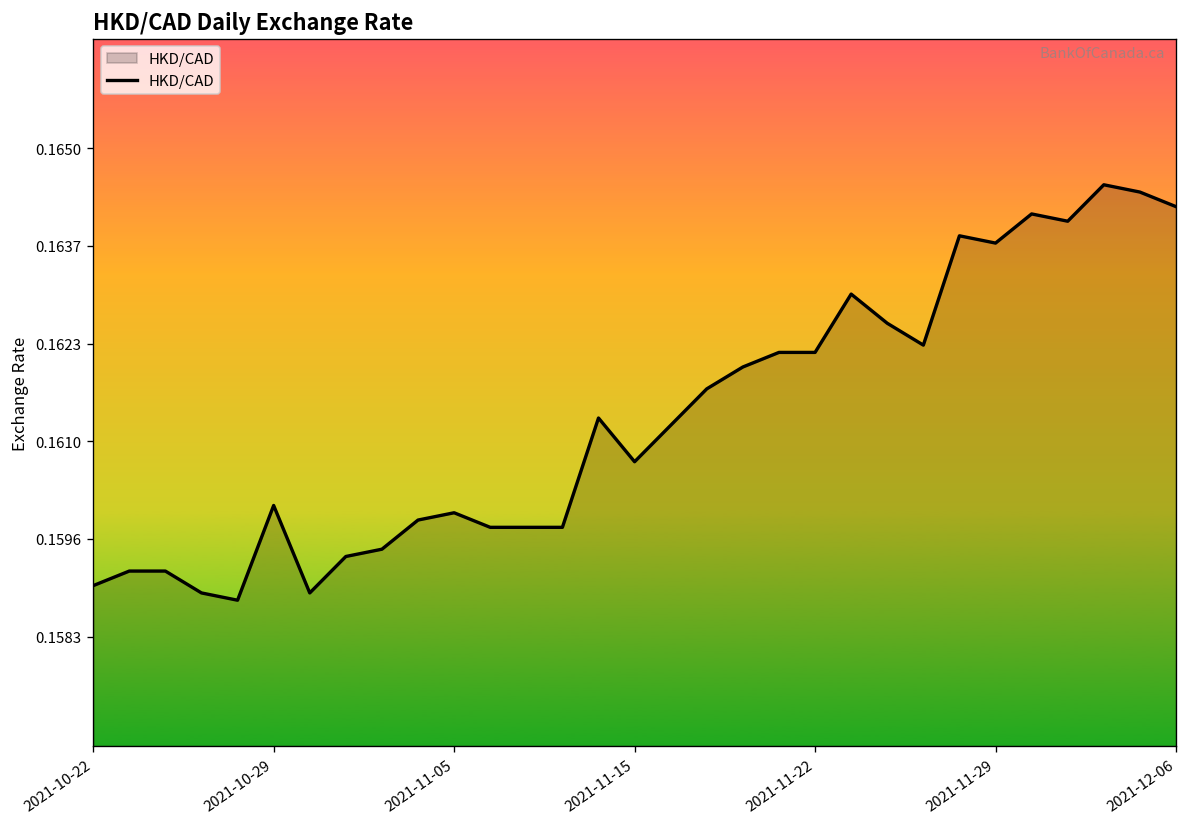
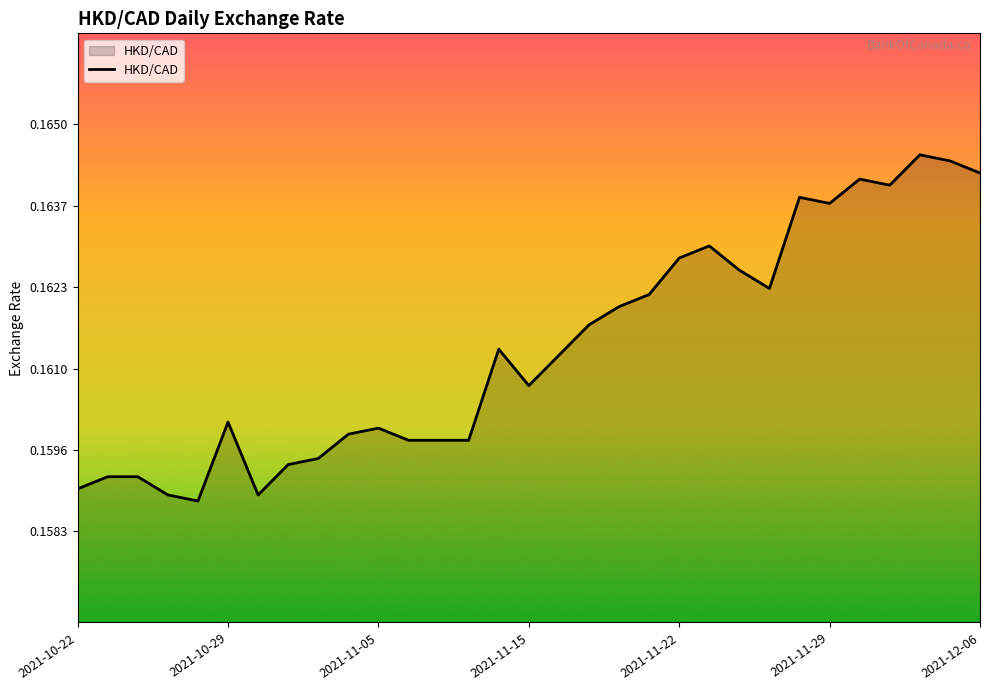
  {
    "2021-10-22": 0.1590,
    "2021-10-29": 0.1601,
    "2021-11-05": 0.1600,
    "2021-11-15": 0.1607,
-   "2021-11-22": 0.1622,
+   "2021-11-22": 0.1628,
    "2021-11-29": 0.1637,
    "2021-12-06": 0.1642
  }
